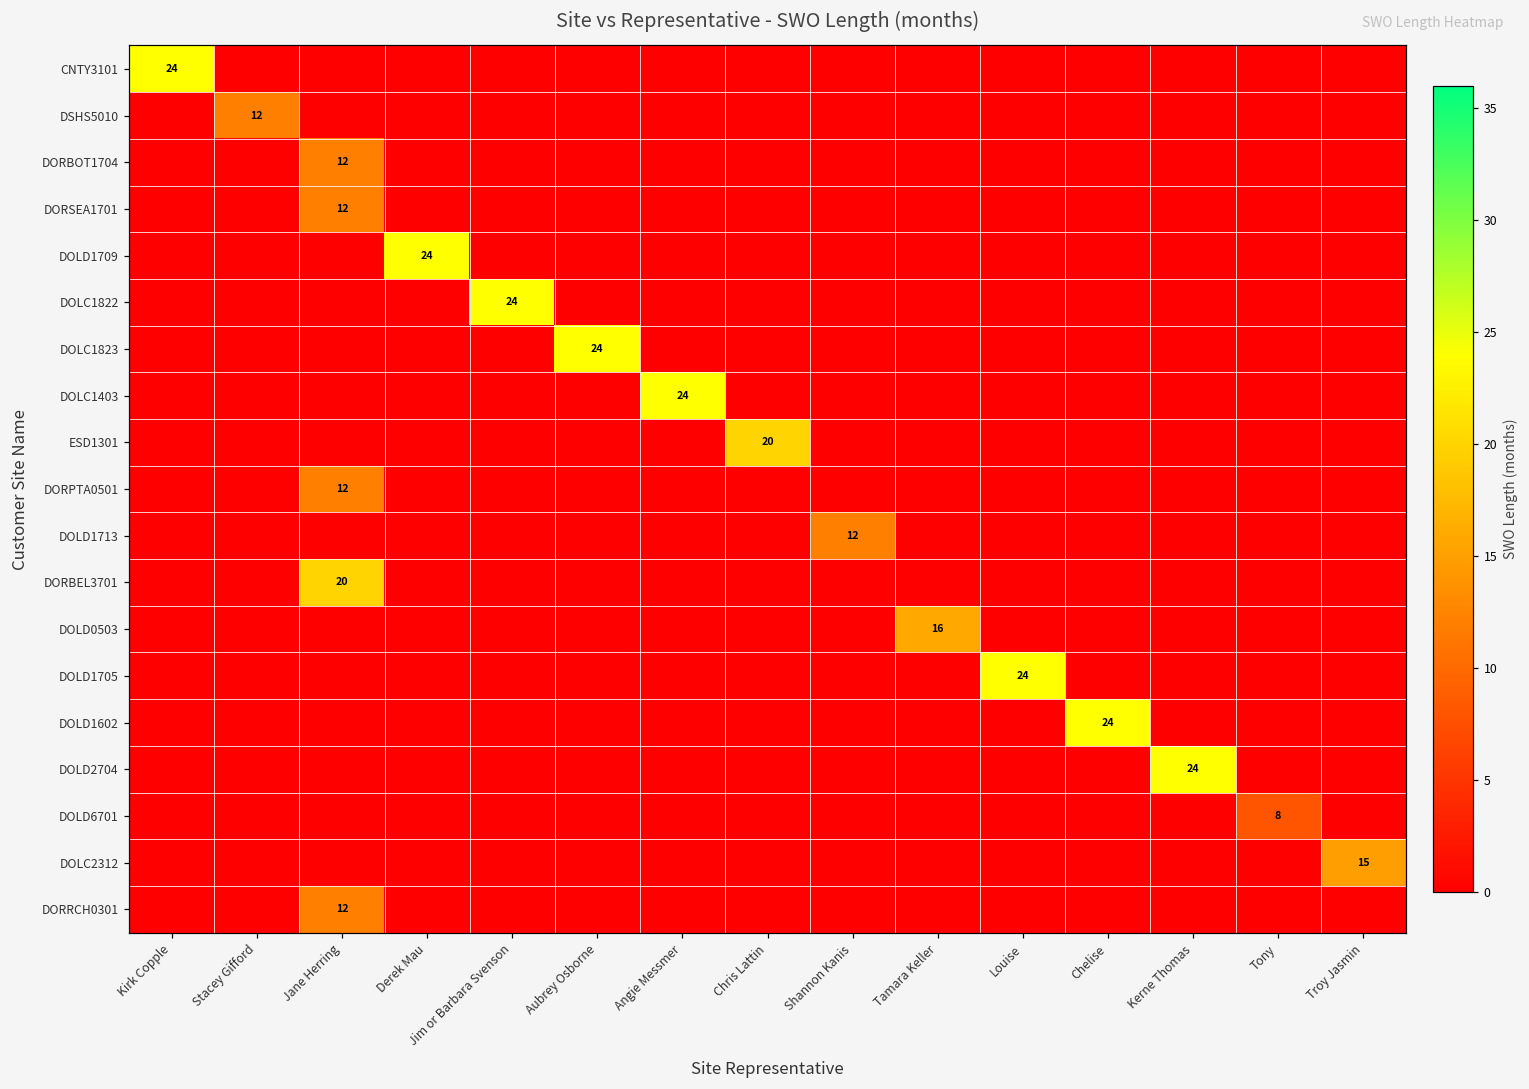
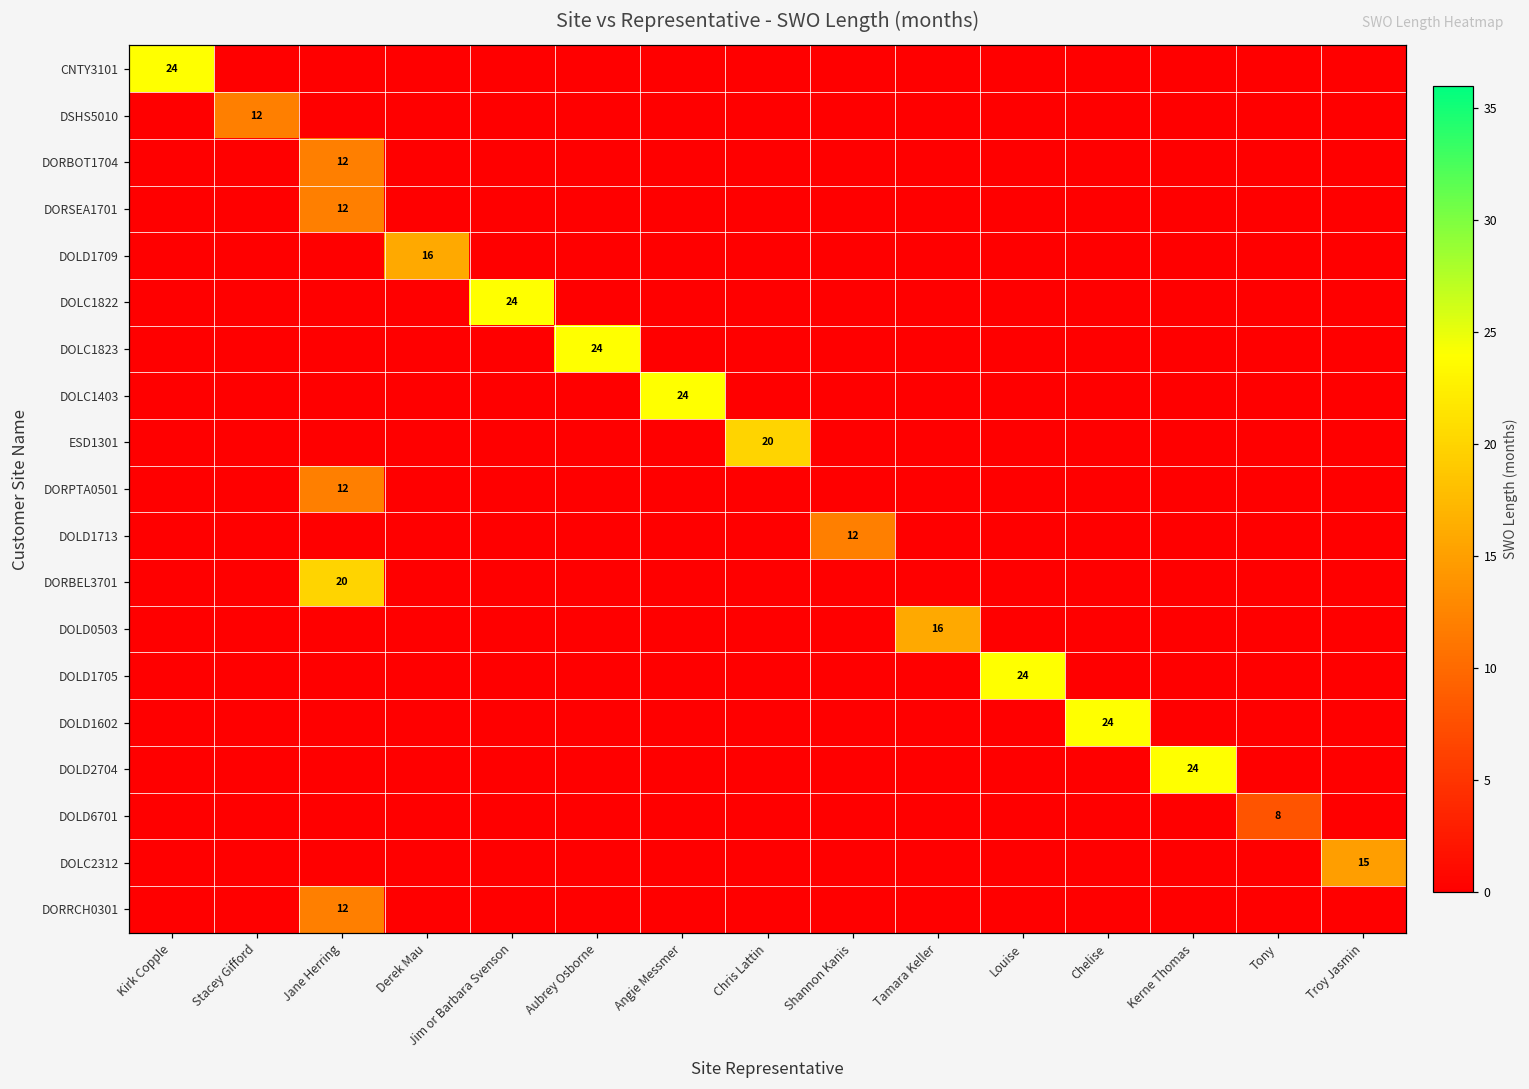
  {
    "CNTY3101": {
      "Kirk Copple": 24
    },
    "DSHS5010": {
      "Stacey Gifford": 12
    },
    "DORBOT1704": {
      "Jane Herring": 12
    },
    "DORSEA1701": {
      "Jane Herring": 12
    },
    "DOLD1709": {
-     "Derek Mau": 24
+     "Derek Mau": 16
    },
    "DOLC1822": {
      "Jim or Barbara Svenson": 24
    },
    "DOLC1823": {
      "Aubrey Osborne": 24
    },
    "DOLC1403": {
      "Angie Messmer": 24
    },
    "ESD1301": {
      "Chris Lattin": 20
    },
    "DORPTA0501": {
      "Jane Herring": 12
    },
    "DOLD1713": {
      "Shannon Kanis": 12
    },
    "DORBEL3701": {
      "Jane Herring": 20
    },
    "DOLD0503": {
      "Tamara Keller": 16
    },
    "DOLD1705": {
      "Louise": 24
    },
    "DOLD1602": {
      "Chelise": 24
    },
    "DOLD2704": {
      "Kerne Thomas": 24
    },
    "DOLD6701": {
      "Tony": 8
    },
    "DOLC2312": {
      "Troy Jasmin": 15
    },
    "DORRCH0301": {
      "Jane Herring": 12
    }
  }
